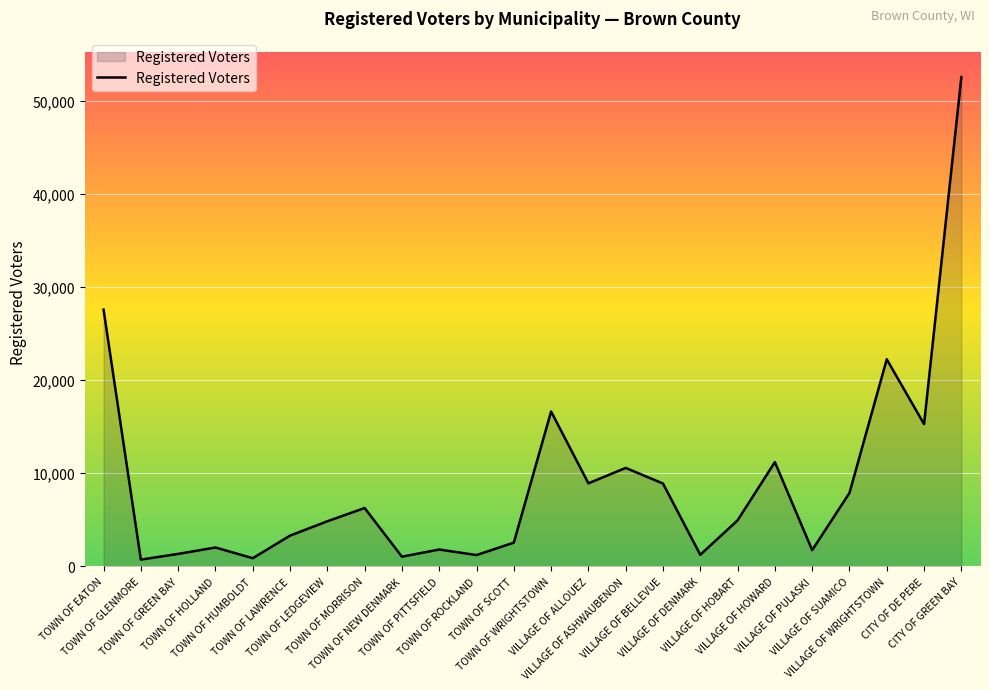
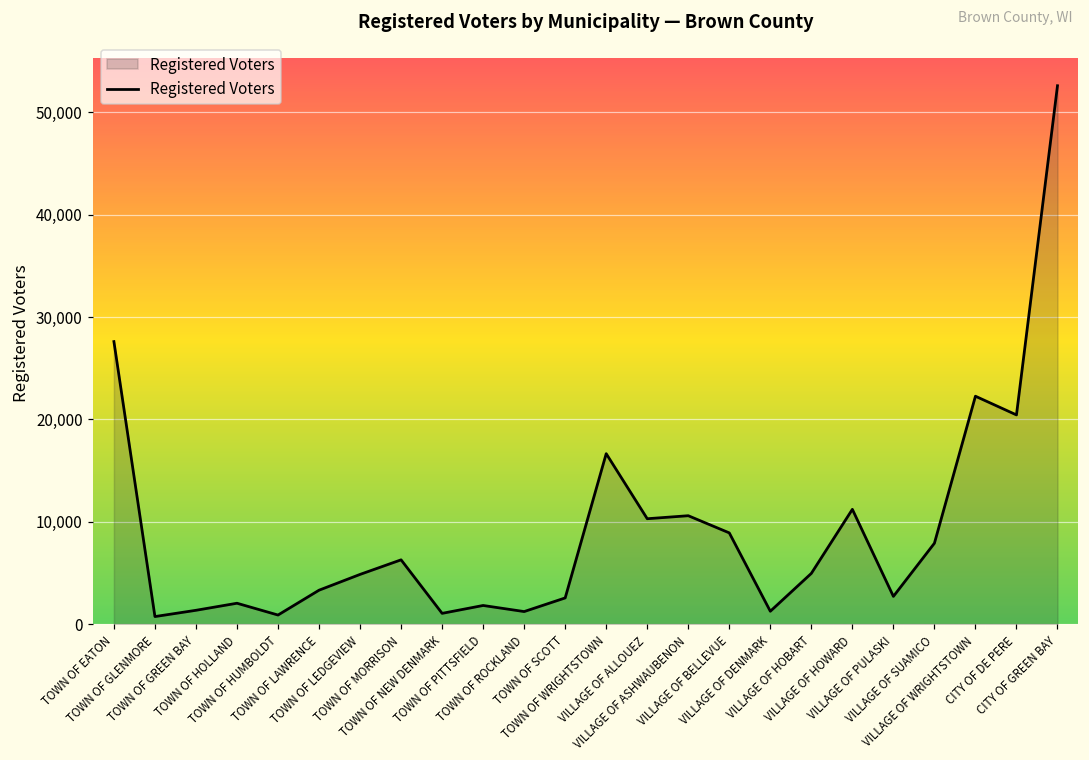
  {
    "TOWN OF EATON": "28,000",
    "TOWN OF GLENMORE": "1,000",
    "TOWN OF GREEN BAY": "1,000",
    "TOWN OF HOLLAND": "2,000",
    "TOWN OF HUMBOLDT": "1,000",
    "TOWN OF LAWRENCE": "3,000",
    "TOWN OF LEDGEVIEW": "5,000",
    "TOWN OF MORRISON": "6,000",
    "TOWN OF NEW DENMARK": "1,000",
    "TOWN OF PITTSFIELD": "2,000",
    "TOWN OF ROCKLAND": "1,000",
    "TOWN OF SCOTT": "3,000",
    "TOWN OF WRIGHTSTOWN": "17,000",
-   "VILLAGE OF ALLOUEZ": "9,000",
+   "VILLAGE OF ALLOUEZ": "10,000",
    "VILLAGE OF ASHWAUBENON": "11,000",
    "VILLAGE OF BELLEVUE": "9,000",
    "VILLAGE OF DENMARK": "1,000",
    "VILLAGE OF HOBART": "5,000",
    "VILLAGE OF HOWARD": "11,000",
-   "VILLAGE OF PULASKI": "2,000",
+   "VILLAGE OF PULASKI": "3,000",
    "VILLAGE OF SUAMICO": "8,000",
    "VILLAGE OF WRIGHTSTOWN": "22,000",
-   "CITY OF DE PERE": "15,000",
+   "CITY OF DE PERE": "20,000",
    "CITY OF GREEN BAY": "53,000"
  }
